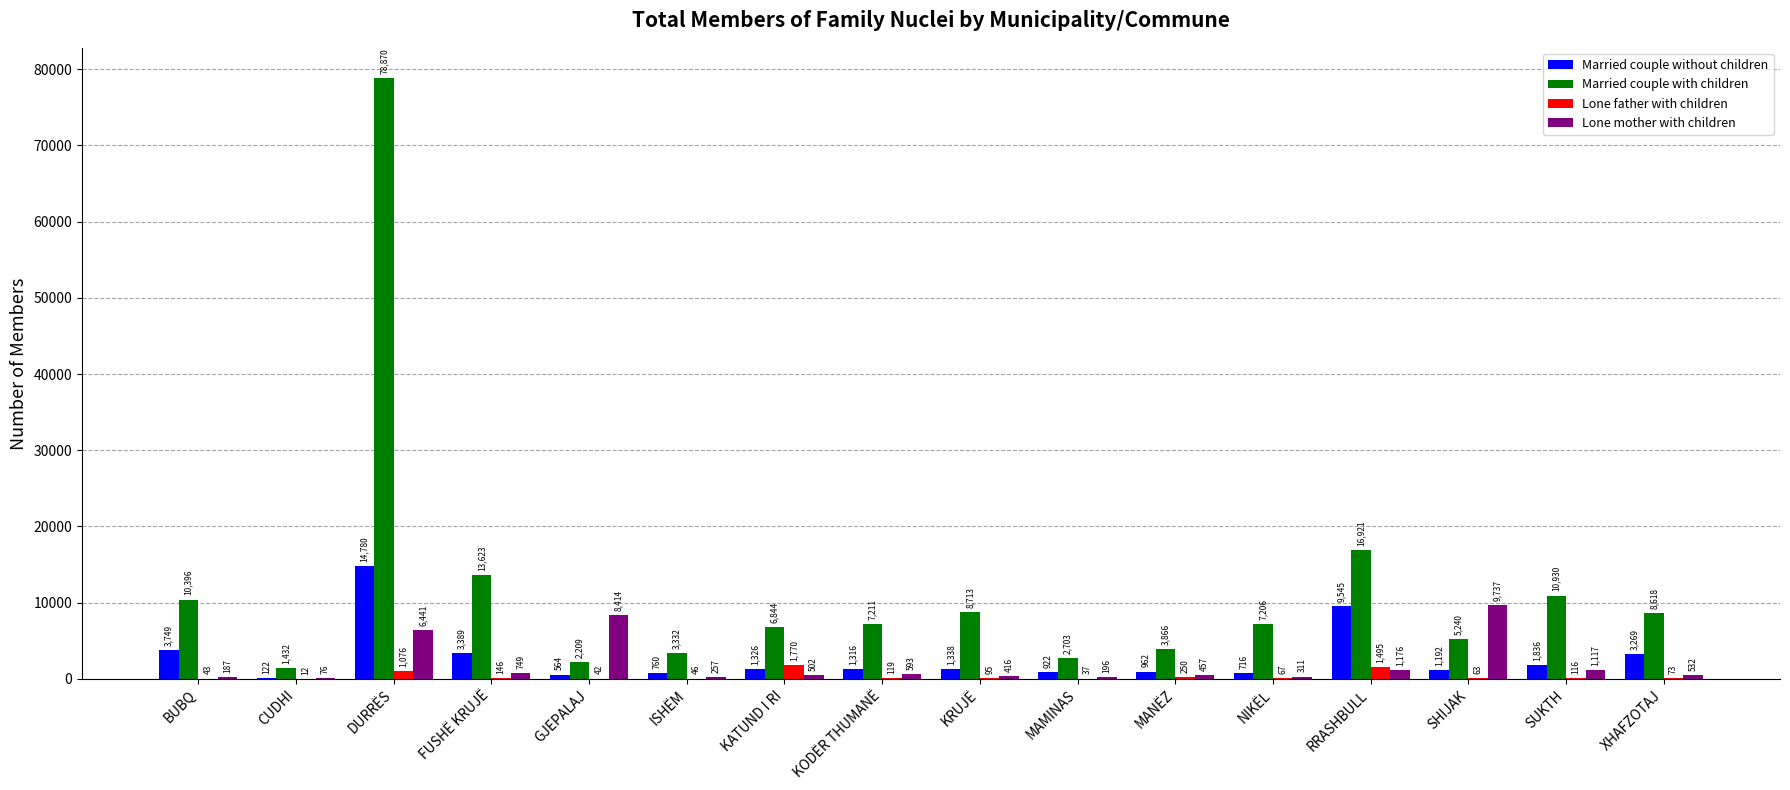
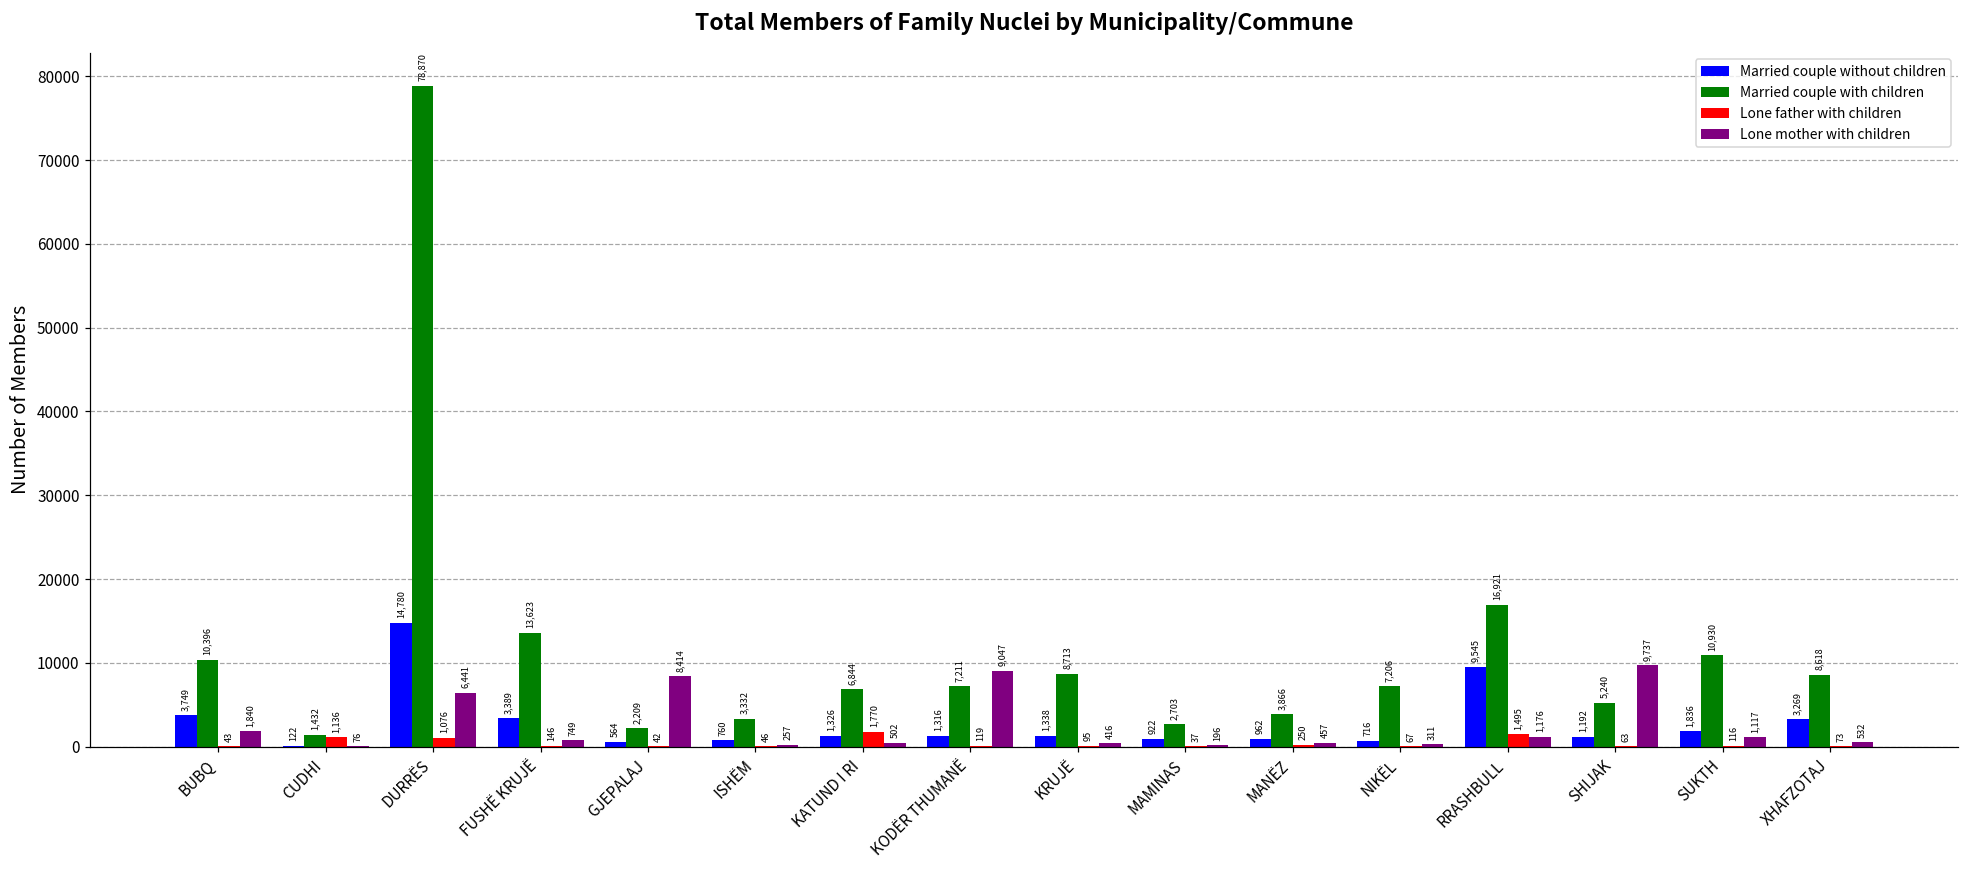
  {
    "Married couple without children": {
      "BUBQ": "3,749",
      "CUDHI": "122",
      "DURRËS": "14,780",
      "FUSHË KRUJË": "3,389",
      "GJEPALAJ": "564",
      "ISHËM": "760",
      "KATUND I RI": "1,326",
      "KODËR THUMANË": "1,316",
      "KRUJË": "1,338",
      "MAMINAS": "922",
      "MANËZ": "962",
      "NIKËL": "716",
      "RRASHBULL": "9,545",
      "SHIJAK": "1,192",
      "SUKTH": "1,836",
      "XHAFZOTAJ": "3,269"
    },
    "Married couple with children": {
      "BUBQ": "10,396",
      "CUDHI": "1,432",
      "DURRËS": "78,870",
      "FUSHË KRUJË": "13,623",
      "GJEPALAJ": "2,209",
      "ISHËM": "3,332",
      "KATUND I RI": "6,844",
      "KODËR THUMANË": "7,211",
      "KRUJË": "8,713",
      "MAMINAS": "2,703",
      "MANËZ": "3,866",
      "NIKËL": "7,206",
      "RRASHBULL": "16,921",
      "SHIJAK": "5,240",
      "SUKTH": "10,930",
      "XHAFZOTAJ": "8,618"
    },
    "Lone father with children": {
      "BUBQ": "43",
-     "CUDHI": "12",
+     "CUDHI": "1,136",
      "DURRËS": "1,076",
      "FUSHË KRUJË": "146",
      "GJEPALAJ": "42",
      "ISHËM": "46",
      "KATUND I RI": "1,770",
      "KODËR THUMANË": "119",
      "KRUJË": "95",
      "MAMINAS": "37",
      "MANËZ": "250",
      "NIKËL": "67",
      "RRASHBULL": "1,495",
      "SHIJAK": "63",
      "SUKTH": "116",
      "XHAFZOTAJ": "73"
    },
    "Lone mother with children": {
-     "BUBQ": "187",
+     "BUBQ": "1,840",
      "CUDHI": "76",
      "DURRËS": "6,441",
      "FUSHË KRUJË": "749",
      "GJEPALAJ": "8,414",
      "ISHËM": "257",
      "KATUND I RI": "502",
-     "KODËR THUMANË": "593",
+     "KODËR THUMANË": "9,047",
      "KRUJË": "416",
      "MAMINAS": "196",
      "MANËZ": "457",
      "NIKËL": "311",
      "RRASHBULL": "1,176",
      "SHIJAK": "9,737",
      "SUKTH": "1,117",
      "XHAFZOTAJ": "532"
    }
  }
